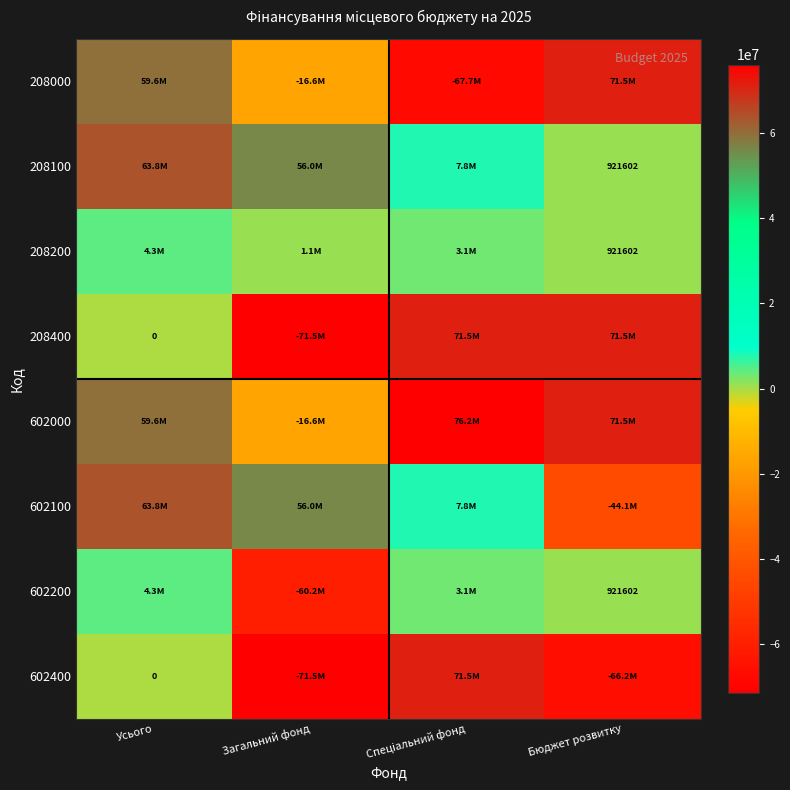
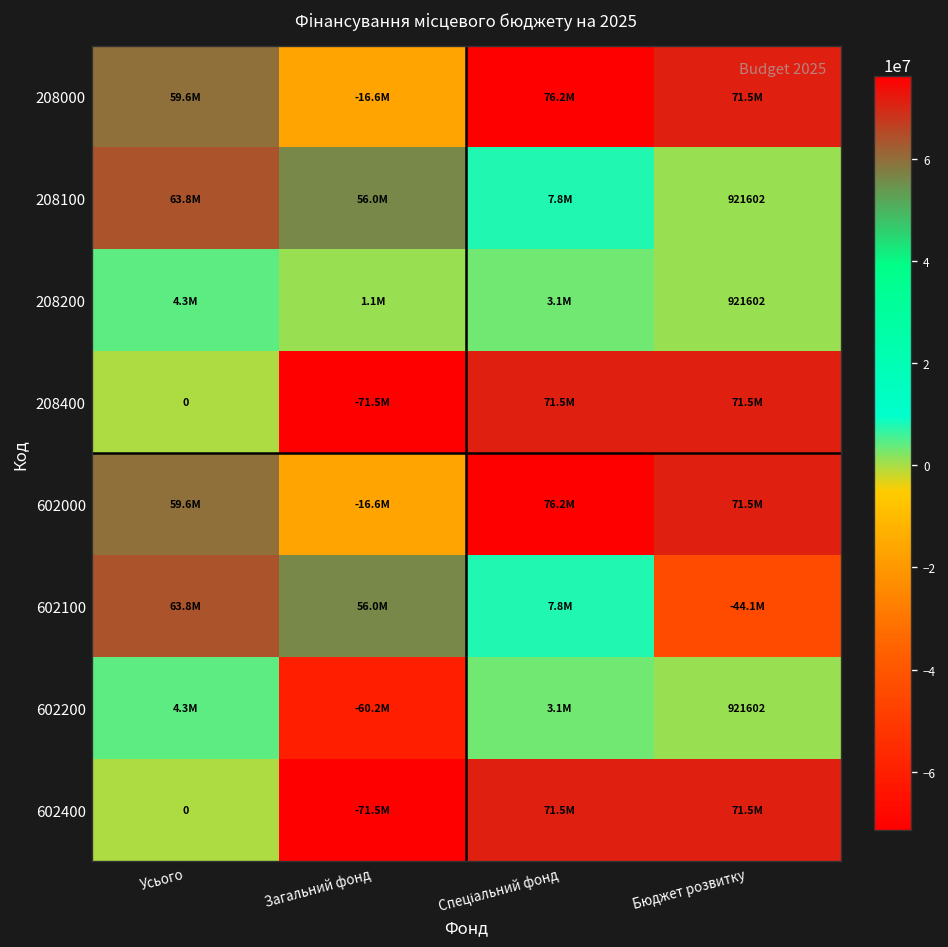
  {
    "208000": {
      "Усього": "59.6M",
      "Загальний фонд": "-16.6M",
-     "Спеціальний фонд": "-67.7M"
+     "Спеціальний фонд": "76.2M"
    },
    "208100": {
      "Усього": "63.8M",
      "Загальний фонд": "56.0M",
      "Спеціальний фонд": "7.8M",
      "Бюджет розвитку": "921602"
    },
    "208200": {
      "Усього": "4.3M",
      "Загальний фонд": "1.1M",
      "Спеціальний фонд": "3.1M",
      "Бюджет розвитку": "921602"
    },
    "208400": {
      "Усього": "0",
      "Загальний фонд": "-71.5M",
      "Спеціальний фонд": "71.5M",
      "Бюджет розвитку": "71.5M"
    },
    "602000": {
      "Усього": "59.6M",
      "Загальний фонд": "-16.6M",
      "Спеціальний фонд": "76.2M",
      "Бюджет розвитку": "71.5M"
    },
    "602100": {
      "Усього": "63.8M",
      "Загальний фонд": "56.0M",
      "Спеціальний фонд": "7.8M",
      "Бюджет розвитку": "-44.1M"
    },
    "602200": {
      "Усього": "4.3M",
      "Загальний фонд": "-60.2M",
      "Спеціальний фонд": "3.1M",
      "Бюджет розвитку": "921602"
    },
    "602400": {
      "Усього": "0",
      "Загальний фонд": "-71.5M",
      "Спеціальний фонд": "71.5M",
-     "Бюджет розвитку": "-66.2M"
+     "Бюджет розвитку": "71.5M"
    }
  }
